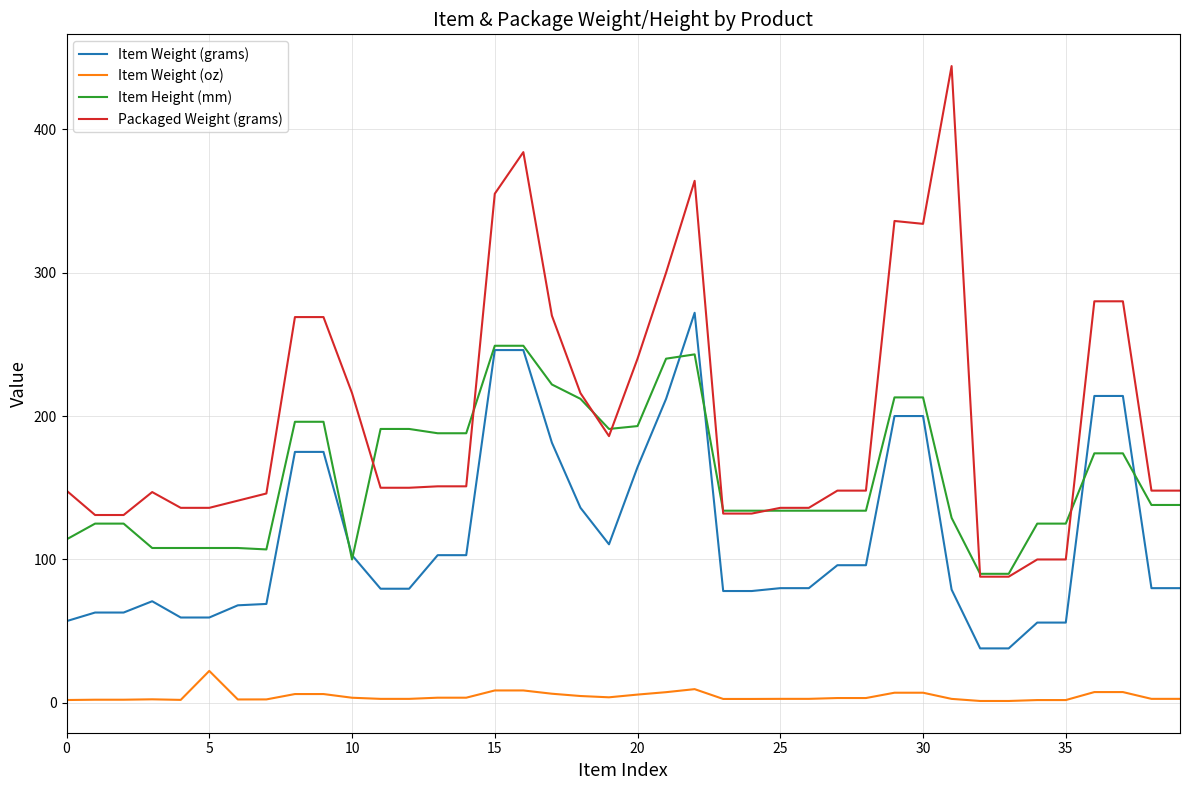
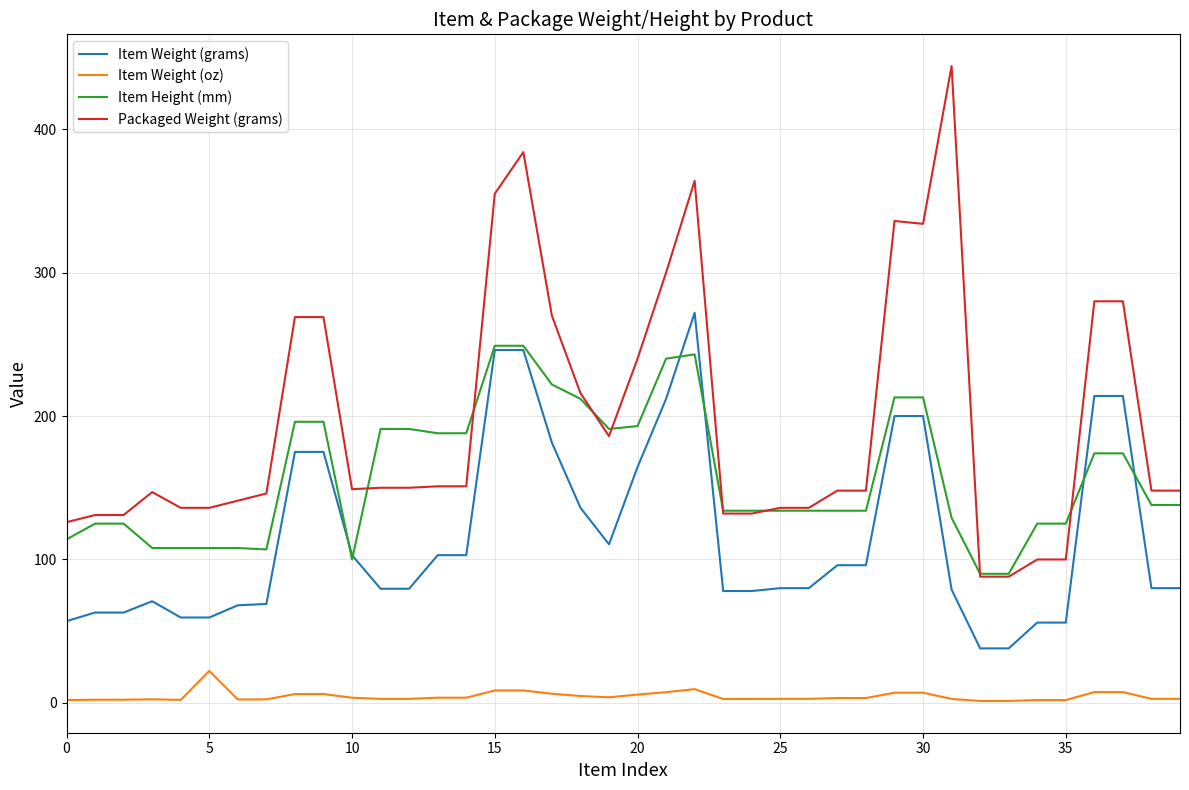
  {
    "Item Weight (grams)": {
      "0": 57,
      "5": 60,
      "10": 103,
      "15": 246,
      "20": 164,
      "25": 80,
      "30": 200,
      "35": 56
    },
    "Item Weight (oz)": {
      "0": 2,
      "5": 22,
      "10": 4,
      "15": 9,
      "20": 6,
      "25": 3,
      "30": 7,
      "35": 2
    },
    "Item Height (mm)": {
      "0": 114,
      "5": 108,
      "10": 100,
      "15": 249,
      "20": 193,
      "25": 134,
      "30": 213,
      "35": 125
    },
    "Packaged Weight (grams)": {
-     "0": 148,
+     "0": 126,
      "5": 136,
-     "10": 216,
+     "10": 149,
      "15": 355,
      "20": 240,
      "25": 136,
      "30": 334,
      "35": 100
    }
  }
